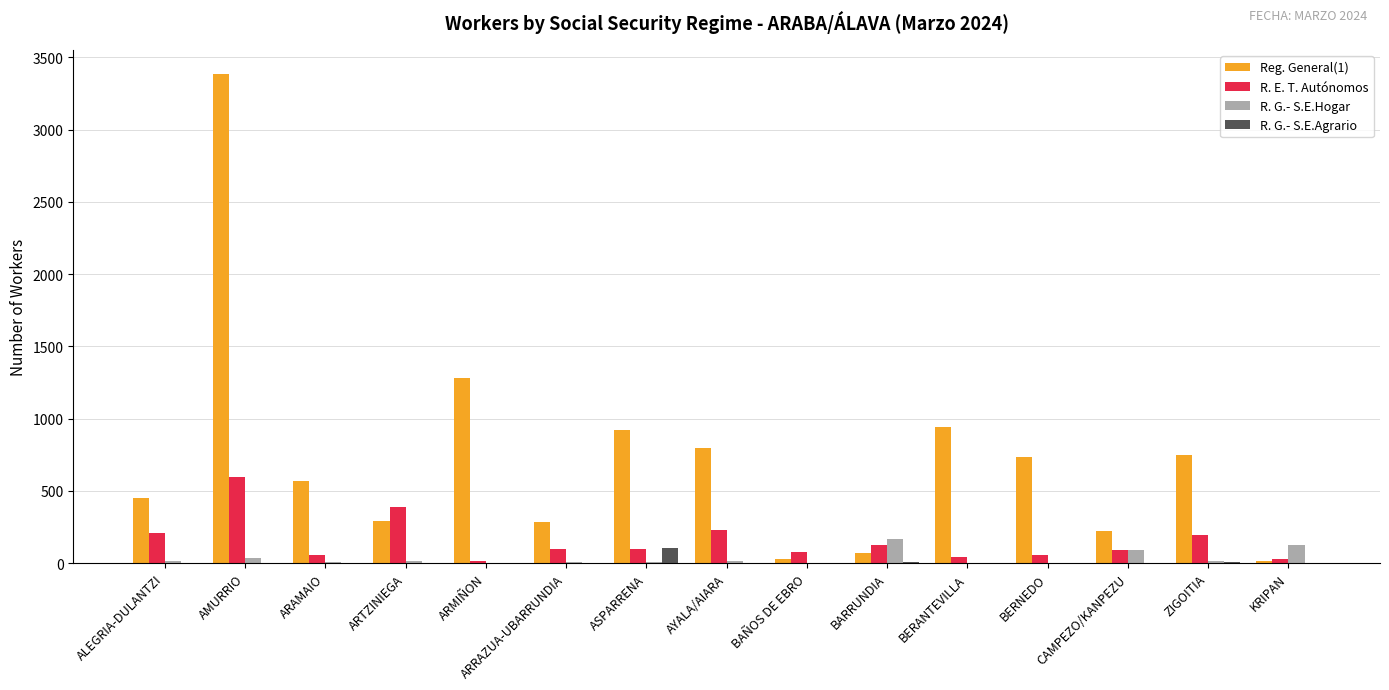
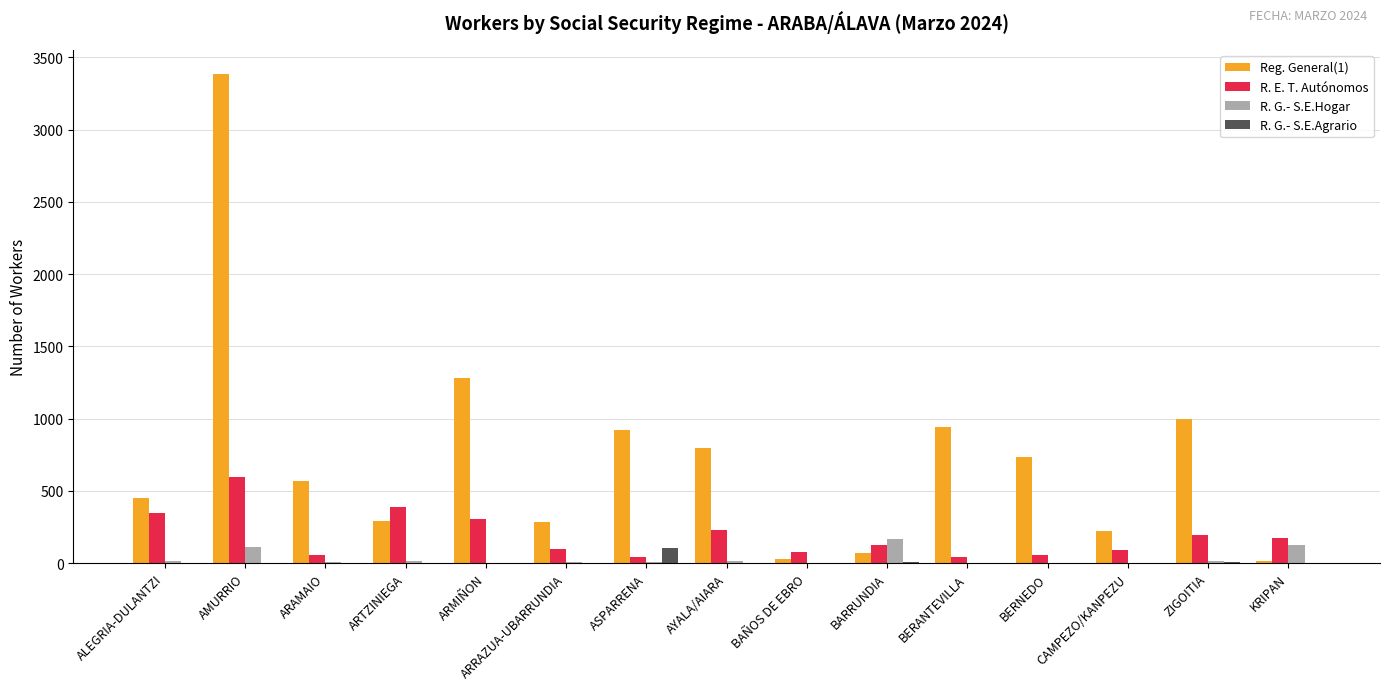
  {
    "Reg. General(1)": {
      "ALEGRIA-DULANTZI": 450,
      "AMURRIO": 3380,
      "ARAMAIO": 570,
      "ARTZINIEGA": 290,
      "ARMIÑON": 1280,
      "ARRAZUA-UBARRUNDIA": 290,
      "ASPARRENA": 920,
      "AYALA/AIARA": 800,
      "BAÑOS DE EBRO": 30,
      "BARRUNDIA": 70,
      "BERANTEVILLA": 940,
      "BERNEDO": 740,
      "CAMPEZO/KANPEZU": 220,
-     "ZIGOITIA": 750
+     "ZIGOITIA": 1000
    },
    "R. E. T. Autónomos": {
-     "ALEGRIA-DULANTZI": 210,
+     "ALEGRIA-DULANTZI": 350,
      "AMURRIO": 590,
      "ARAMAIO": 60,
      "ARTZINIEGA": 390,
-     "ARMIÑON": 20,
+     "ARMIÑON": 310,
      "ARRAZUA-UBARRUNDIA": 100,
-     "ASPARRENA": 100,
+     "ASPARRENA": 40,
      "AYALA/AIARA": 230,
      "BAÑOS DE EBRO": 80,
      "BARRUNDIA": 130,
      "BERANTEVILLA": 40,
      "BERNEDO": 60,
      "CAMPEZO/KANPEZU": 90,
      "ZIGOITIA": 200,
-     "KRIPAN": 30
+     "KRIPAN": 170
    },
    "R. G.- S.E.Hogar": {
-     "AMURRIO": 40,
+     "AMURRIO": 110,
      "ARMIÑON": 0,
      "AYALA/AIARA": 20,
      "BARRUNDIA": 170,
      "BERNEDO": 0,
-     "CAMPEZO/KANPEZU": 90,
+     "CAMPEZO/KANPEZU": 0,
      "ZIGOITIA": 20,
      "KRIPAN": 120
    },
    "R. G.- S.E.Agrario": {
      "ALEGRIA-DULANTZI": 0,
      "ARAMAIO": 0,
      "ARTZINIEGA": 0,
      "ARMIÑON": 0,
      "ARRAZUA-UBARRUNDIA": 0,
      "ASPARRENA": 110,
      "BAÑOS DE EBRO": 0,
      "BERANTEVILLA": 0,
      "BERNEDO": 0,
      "KRIPAN": 0
    }
  }
